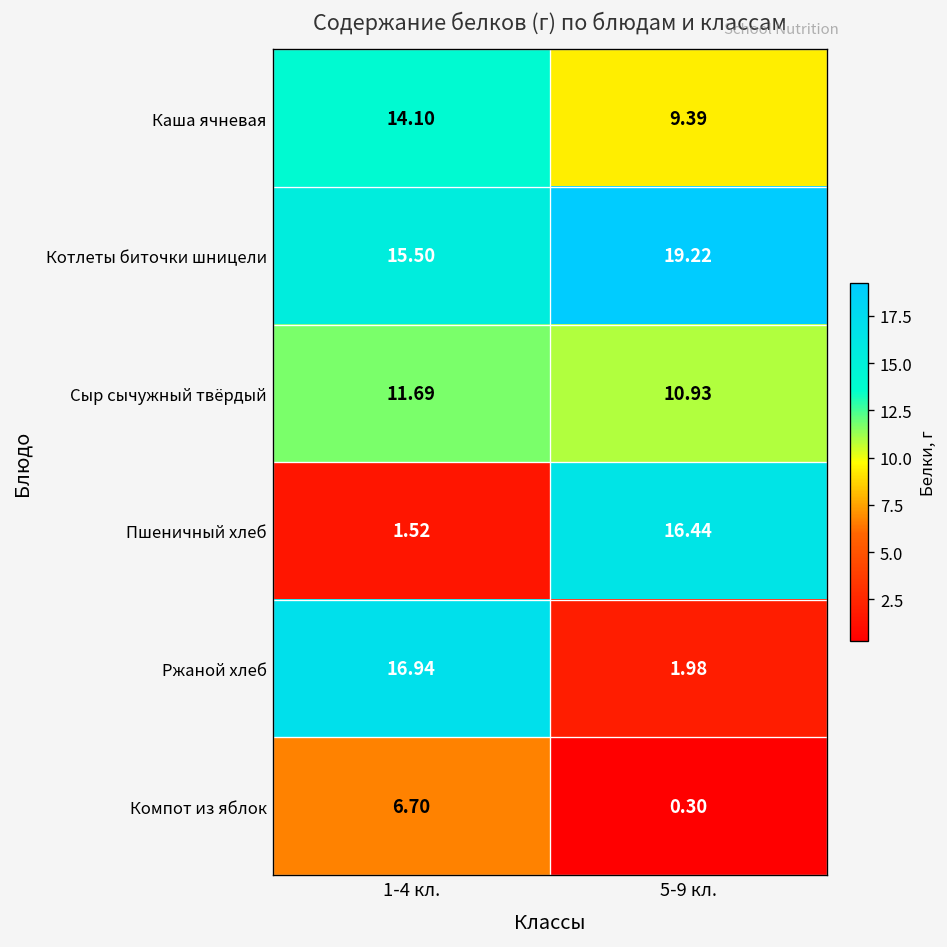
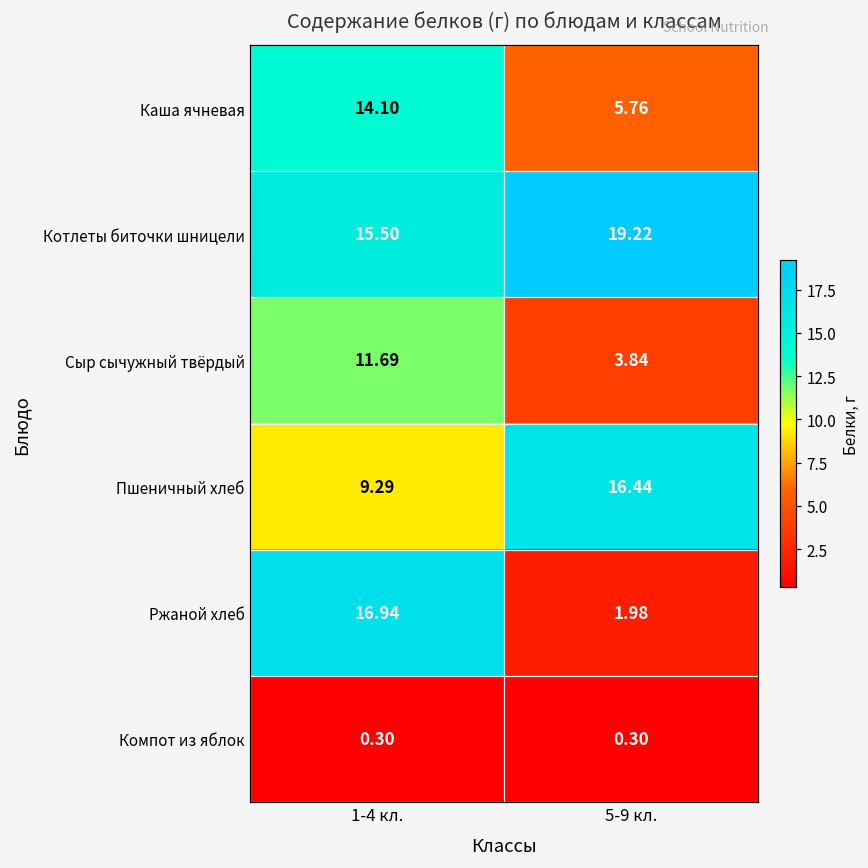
  {
    "Каша ячневая": {
      "1-4 кл.": 14.10,
-     "5-9 кл.": 9.39
+     "5-9 кл.": 5.76
    },
    "Котлеты биточки шницели": {
      "1-4 кл.": 15.50,
      "5-9 кл.": 19.22
    },
    "Сыр сычужный твёрдый": {
      "1-4 кл.": 11.69,
-     "5-9 кл.": 10.93
+     "5-9 кл.": 3.84
    },
    "Пшеничный хлеб": {
-     "1-4 кл.": 1.52,
+     "1-4 кл.": 9.29,
      "5-9 кл.": 16.44
    },
    "Ржаной хлеб": {
      "1-4 кл.": 16.94,
      "5-9 кл.": 1.98
    },
    "Компот из яблок": {
-     "1-4 кл.": 6.70,
+     "1-4 кл.": 0.30,
      "5-9 кл.": 0.30
    }
  }
